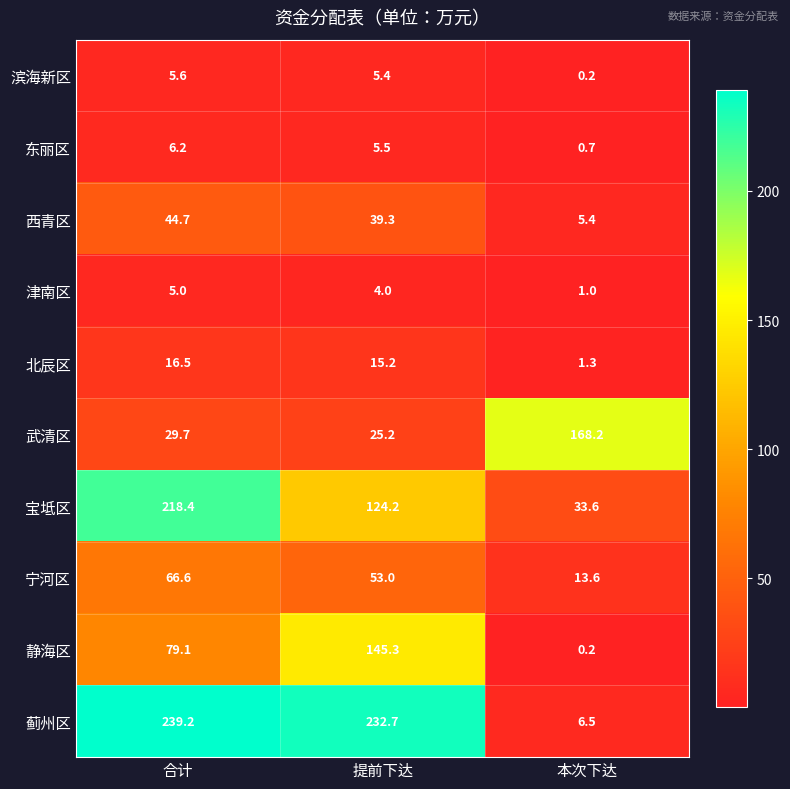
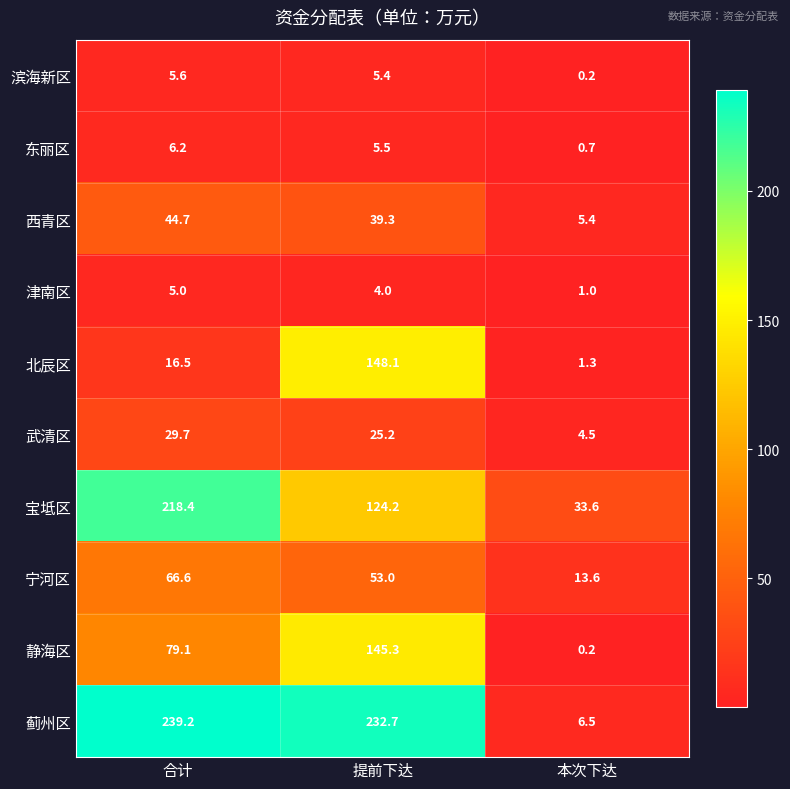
  {
    "滨海新区": {
      "合计": 5.6,
      "提前下达": 5.4,
      "本次下达": 0.2
    },
    "东丽区": {
      "合计": 6.2,
      "提前下达": 5.5,
      "本次下达": 0.7
    },
    "西青区": {
      "合计": 44.7,
      "提前下达": 39.3,
      "本次下达": 5.4
    },
    "津南区": {
      "合计": 5.0,
      "提前下达": 4.0,
      "本次下达": 1.0
    },
    "北辰区": {
      "合计": 16.5,
-     "提前下达": 15.2,
+     "提前下达": 148.1,
      "本次下达": 1.3
    },
    "武清区": {
      "合计": 29.7,
      "提前下达": 25.2,
-     "本次下达": 168.2
+     "本次下达": 4.5
    },
    "宝坻区": {
      "合计": 218.4,
      "提前下达": 124.2,
      "本次下达": 33.6
    },
    "宁河区": {
      "合计": 66.6,
      "提前下达": 53.0,
      "本次下达": 13.6
    },
    "静海区": {
      "合计": 79.1,
      "提前下达": 145.3,
      "本次下达": 0.2
    },
    "蓟州区": {
      "合计": 239.2,
      "提前下达": 232.7,
      "本次下达": 6.5
    }
  }
